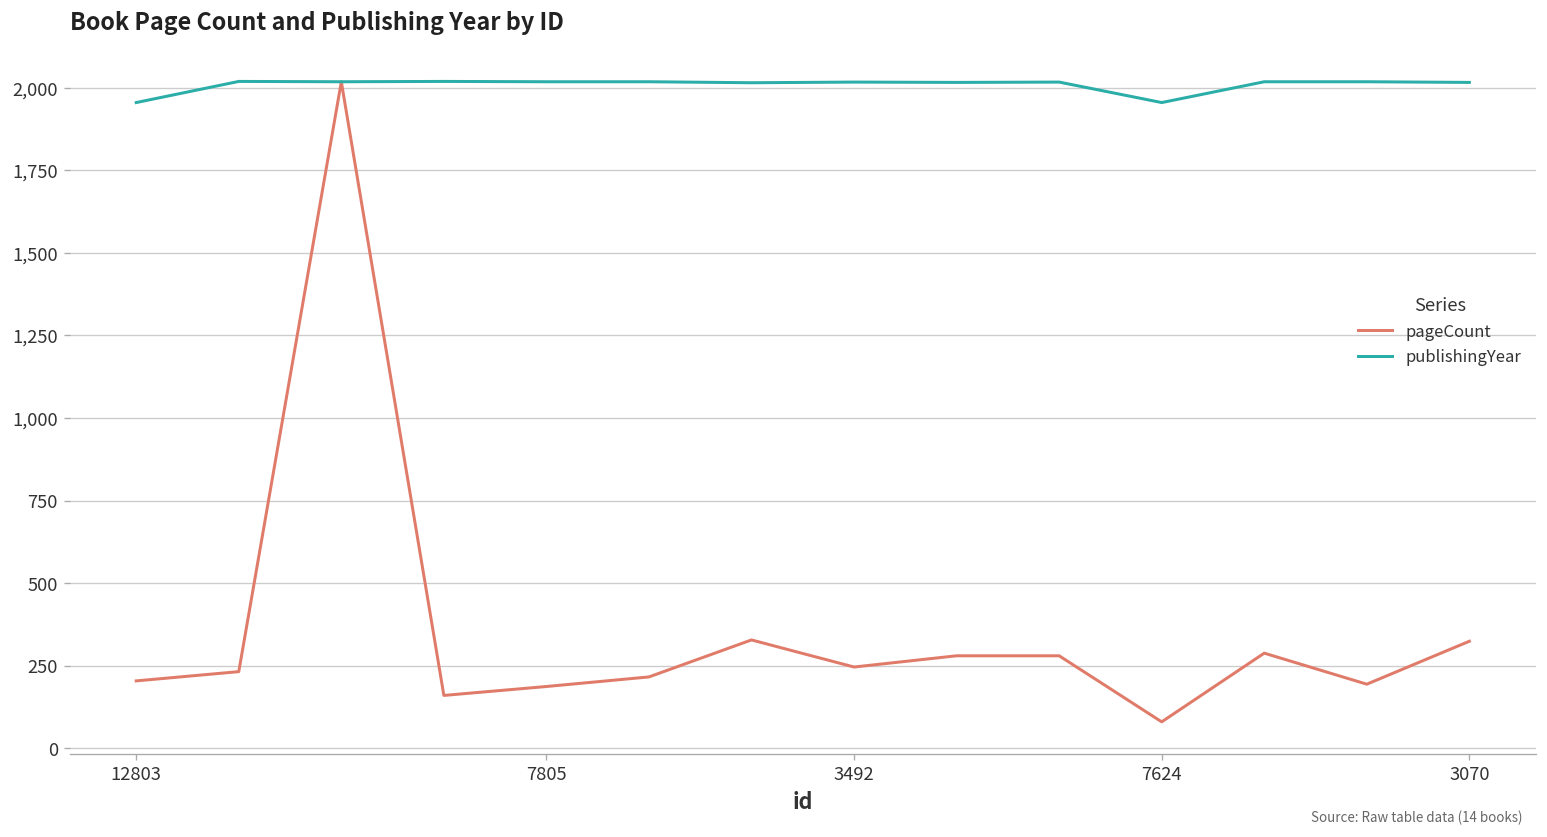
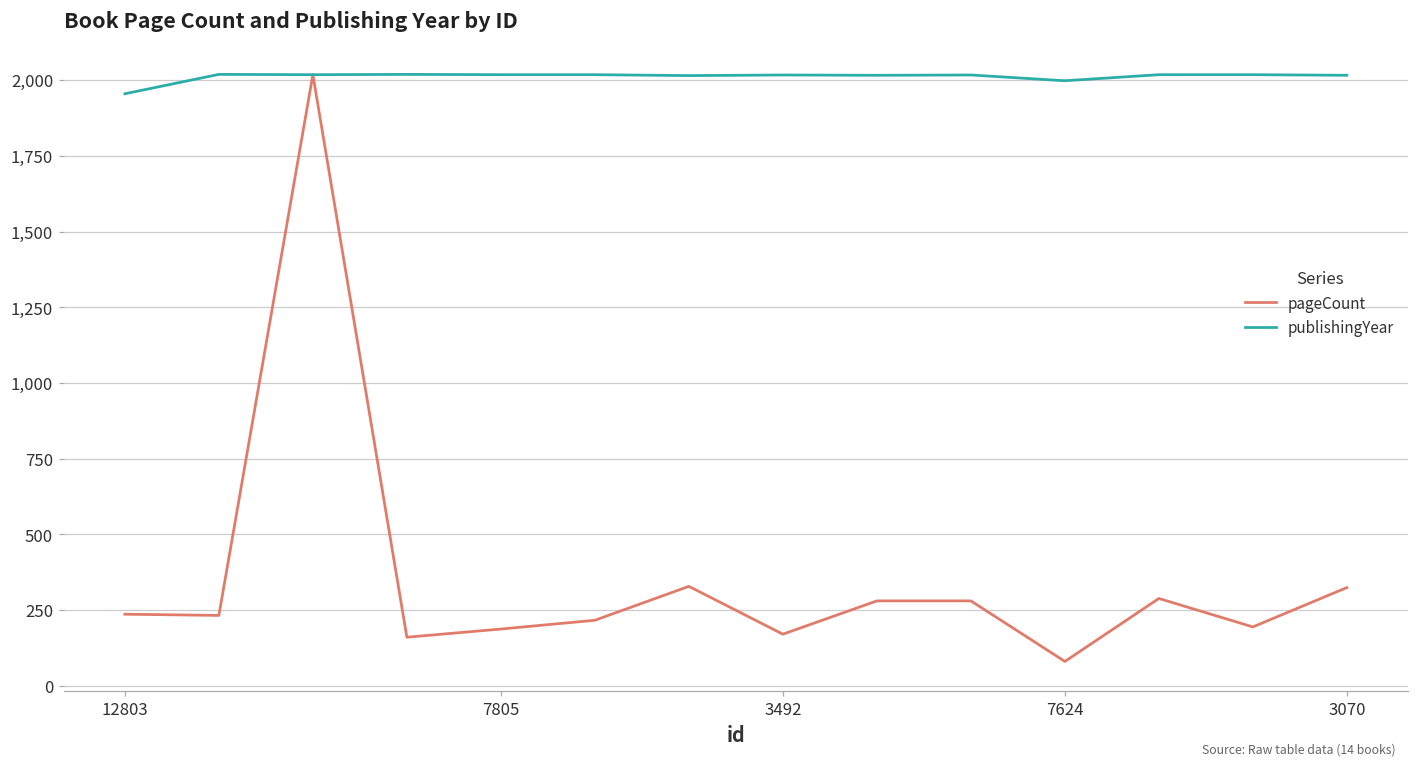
  {
    "pageCount": {
-     "12803": "200",
+     "12803": "240",
      "7805": "190",
-     "3492": "250",
+     "3492": "170",
      "7624": "80",
      "3070": "320"
    },
    "publishingYear": {
      "12803": "1,960",
      "7805": "2,020",
      "3492": "2,020",
-     "7624": "1,960",
+     "7624": "2,000",
      "3070": "2,020"
    }
  }
